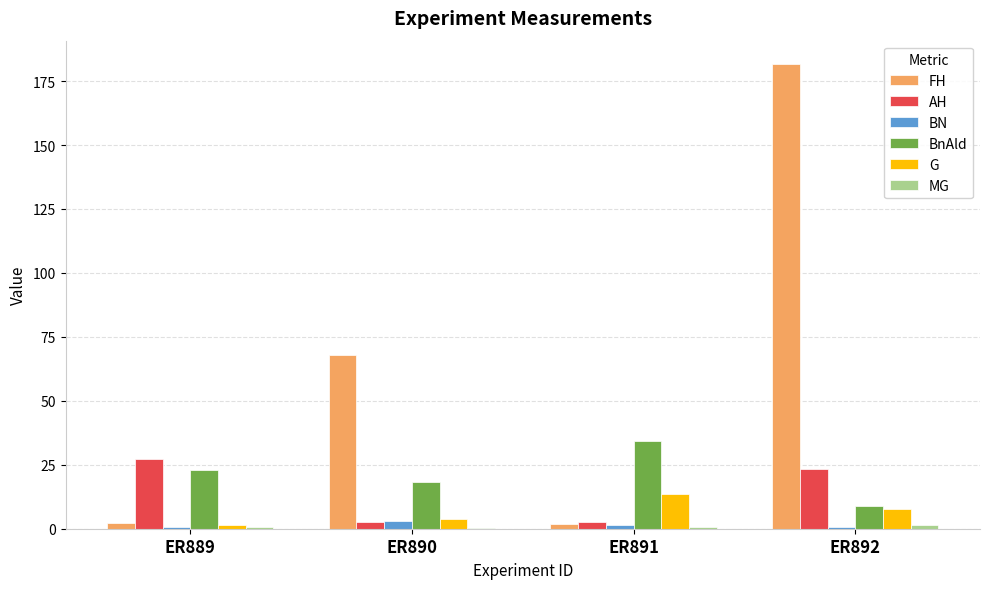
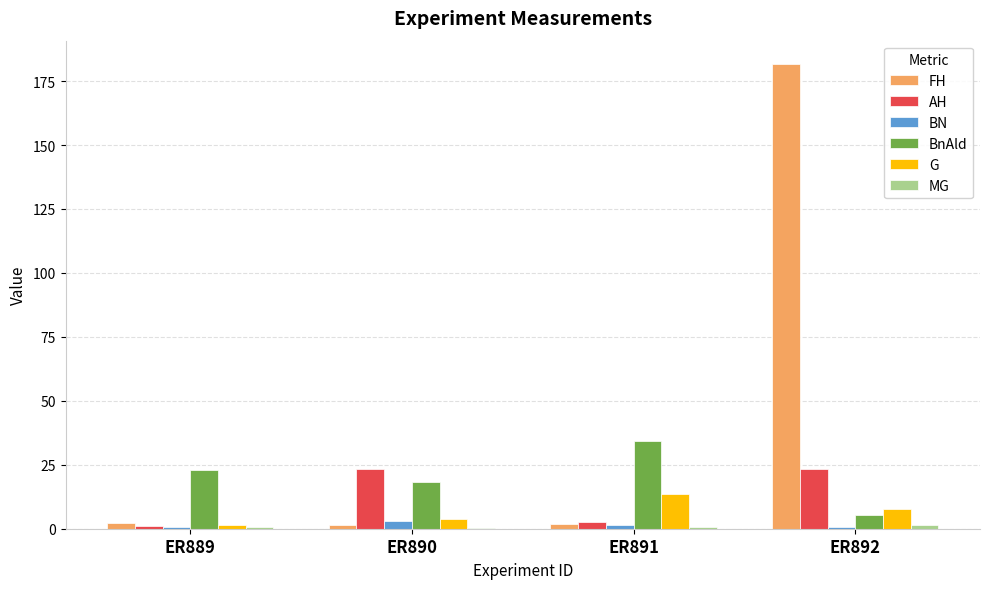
  {
    "FH": {
      "ER889": 2,
-     "ER890": 68,
+     "ER890": 2,
      "ER891": 2,
      "ER892": 182
    },
    "AH": {
-     "ER889": 27,
-     "ER890": 3,
+     "ER889": 1,
+     "ER890": 24,
      "ER891": 3,
      "ER892": 24
    },
    "BN": {
      "ER890": 3,
      "ER891": 1
    },
    "BnAld": {
      "ER889": 23,
      "ER890": 18,
      "ER891": 34,
-     "ER892": 9
+     "ER892": 5
    },
    "G": {
      "ER889": 2,
      "ER890": 4,
      "ER891": 13,
      "ER892": 8
    },
    "MG": {
      "ER892": 2
    }
  }
